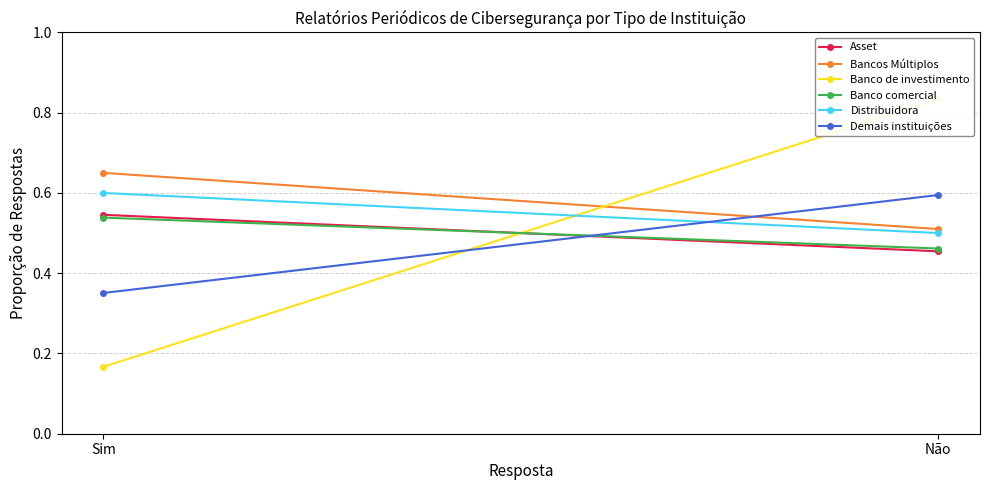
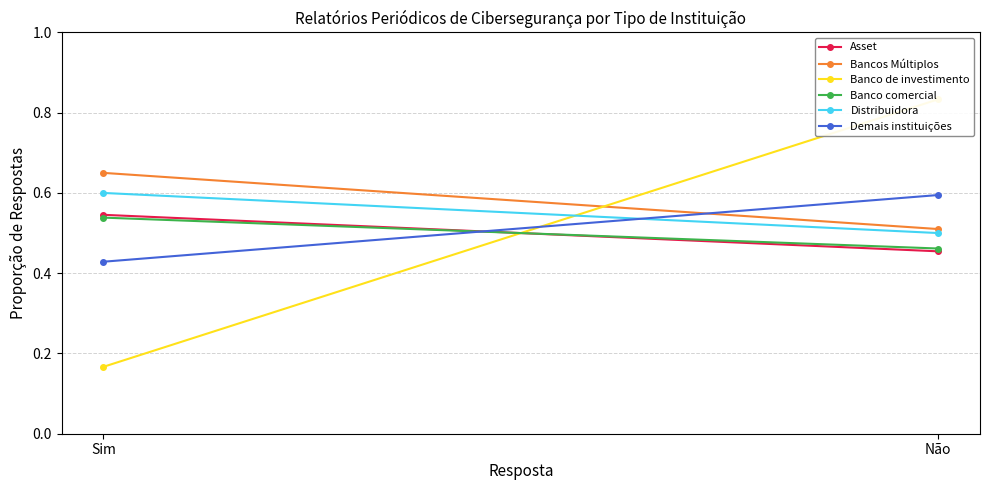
  {
    "Asset": {
      "Sim": 0.55,
      "Não": 0.45
    },
    "Bancos Múltiplos": {
      "Sim": 0.65,
      "Não": 0.51
    },
    "Banco de investimento": {
      "Sim": 0.17
    },
    "Banco comercial": {
      "Sim": 0.54,
      "Não": 0.46
    },
    "Distribuidora": {
      "Sim": 0.60,
      "Não": 0.50
    },
    "Demais instituições": {
-     "Sim": 0.35,
+     "Sim": 0.43,
      "Não": 0.59
    }
  }
